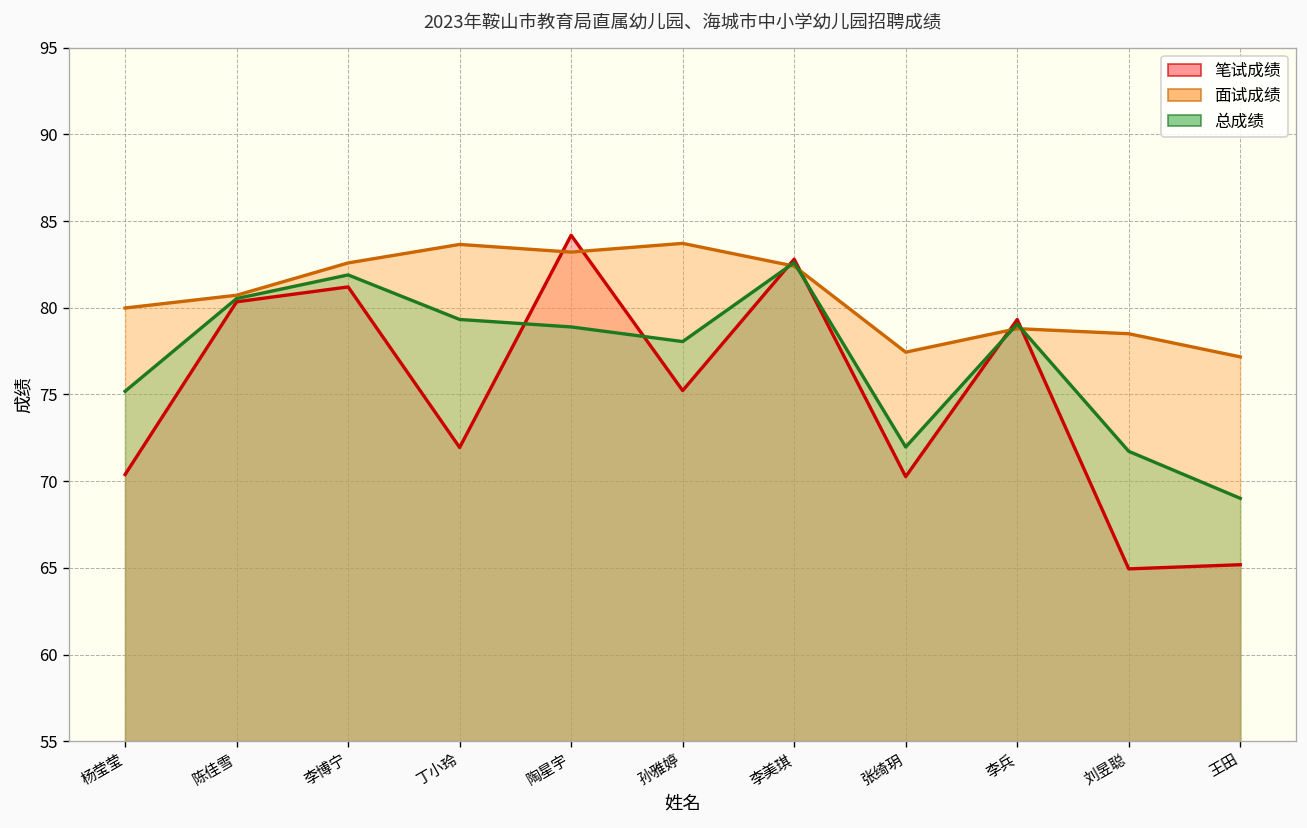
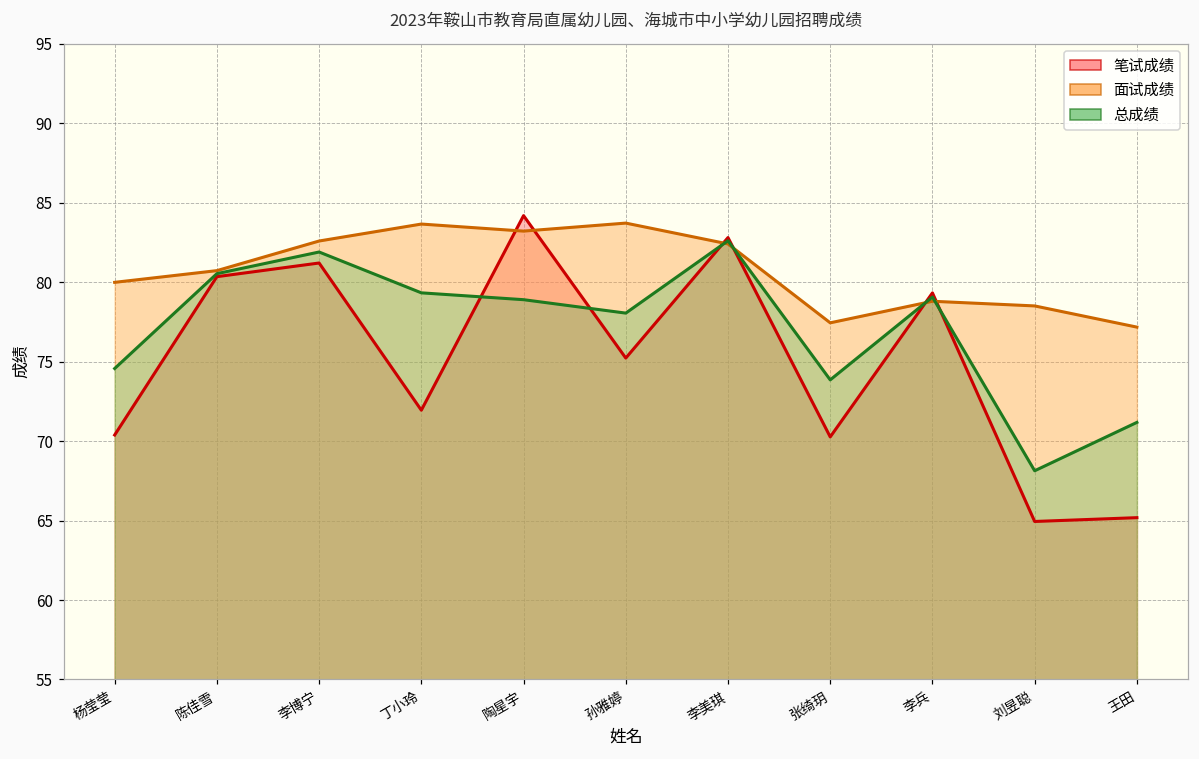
  {
    "总成绩": {
-     "杨莹莹": 75.2,
+     "杨莹莹": 74.6,
      "陈佳雪": 80.5,
      "李博宁": 81.9,
      "丁小玲": 79.3,
      "陶星宇": 78.9,
      "孙雅婷": 78.0,
      "李美琪": 82.6,
-     "张绮玥": 72.0,
+     "张绮玥": 73.8,
      "李兵": 79.1,
-     "刘昱聪": 71.7,
-     "王田": 69.0
+     "刘昱聪": 68.1,
+     "王田": 71.2
    }
  }
